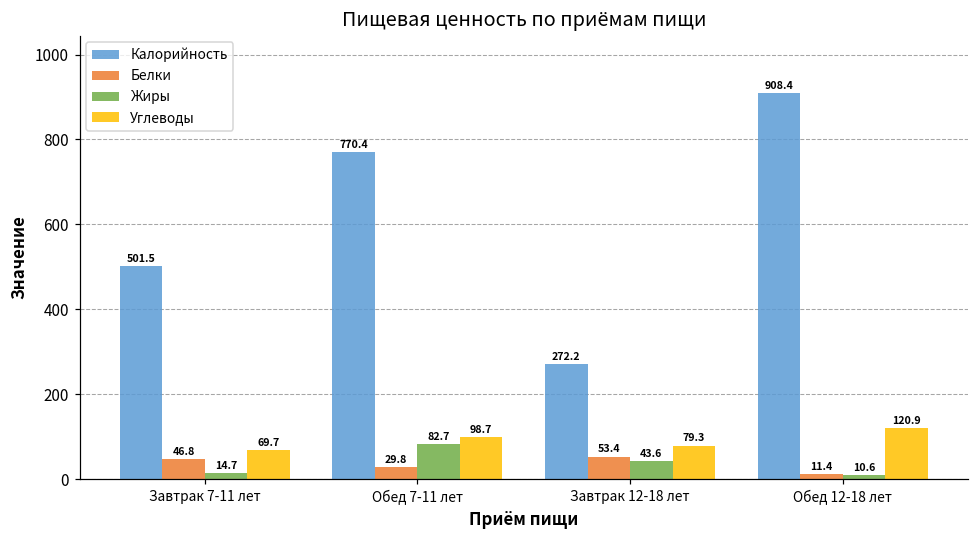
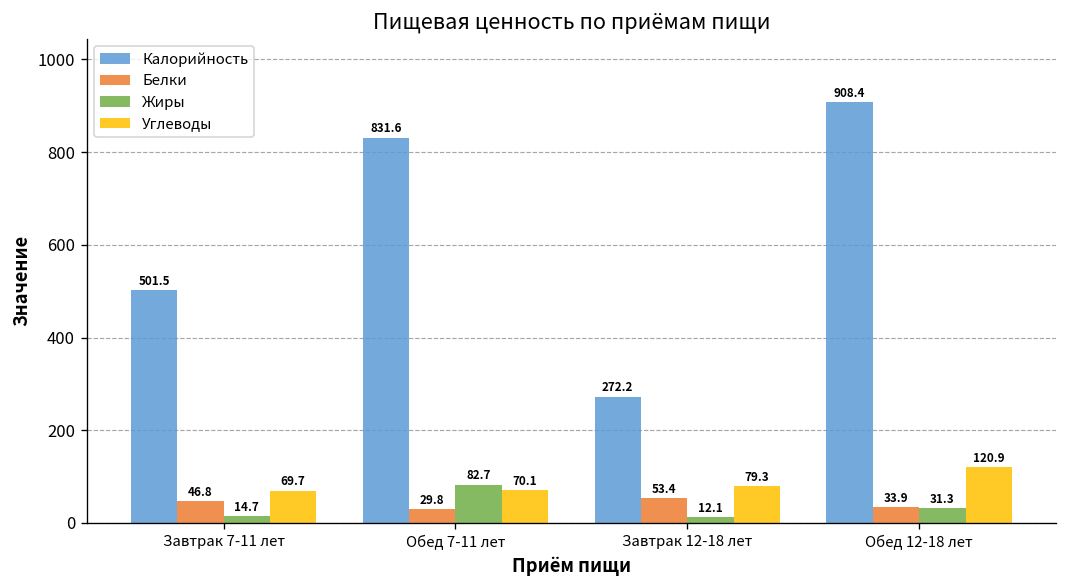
  {
    "Калорийность": {
      "Завтрак 7-11 лет": 501.5,
-     "Обед 7-11 лет": 770.4,
+     "Обед 7-11 лет": 831.6,
      "Завтрак 12-18 лет": 272.2,
      "Обед 12-18 лет": 908.4
    },
    "Белки": {
      "Завтрак 7-11 лет": 46.8,
      "Обед 7-11 лет": 29.8,
      "Завтрак 12-18 лет": 53.4,
-     "Обед 12-18 лет": 11.4
+     "Обед 12-18 лет": 33.9
    },
    "Жиры": {
      "Завтрак 7-11 лет": 14.7,
      "Обед 7-11 лет": 82.7,
-     "Завтрак 12-18 лет": 43.6,
-     "Обед 12-18 лет": 10.6
+     "Завтрак 12-18 лет": 12.1,
+     "Обед 12-18 лет": 31.3
    },
    "Углеводы": {
      "Завтрак 7-11 лет": 69.7,
-     "Обед 7-11 лет": 98.7,
+     "Обед 7-11 лет": 70.1,
      "Завтрак 12-18 лет": 79.3,
      "Обед 12-18 лет": 120.9
    }
  }
